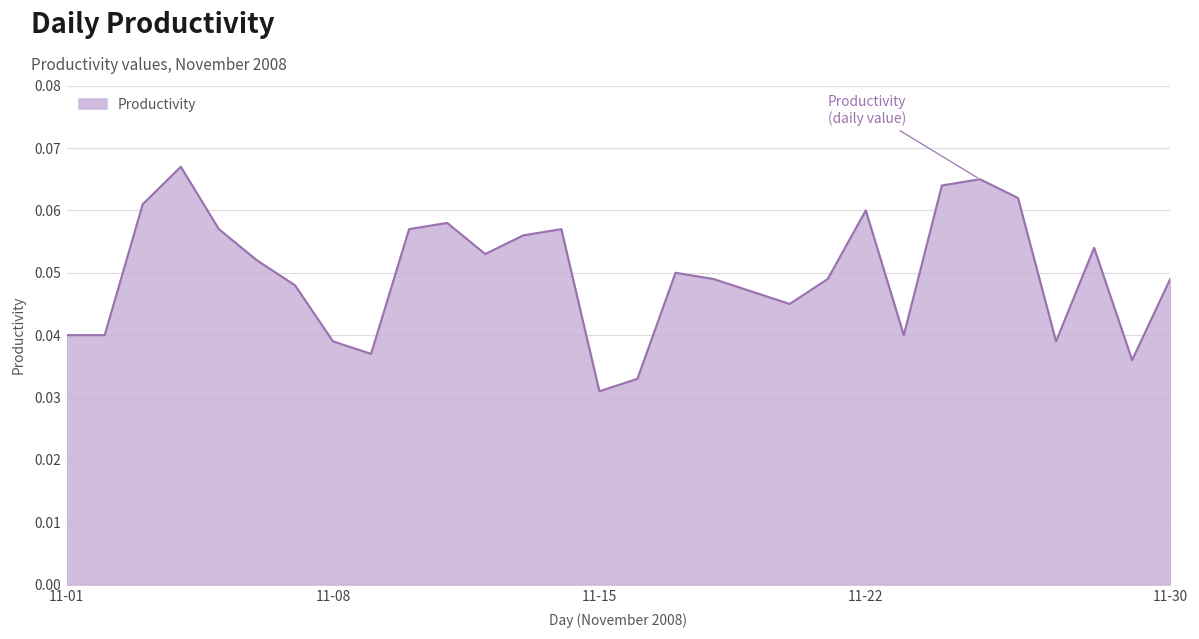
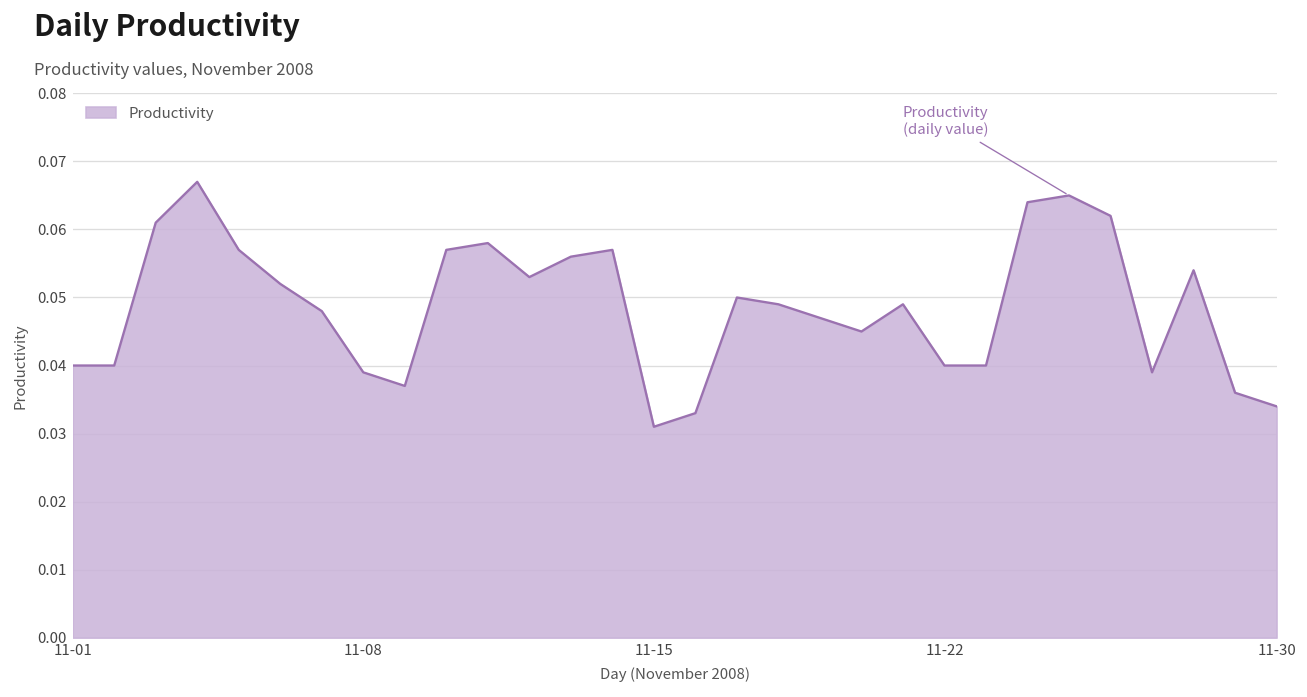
  {
    "11-01": 0.040,
    "11-08": 0.039,
    "11-15": 0.031,
-   "11-22": 0.06,
-   "11-30": 0.049
+   "11-22": 0.04,
+   "11-30": 0.034
  }
